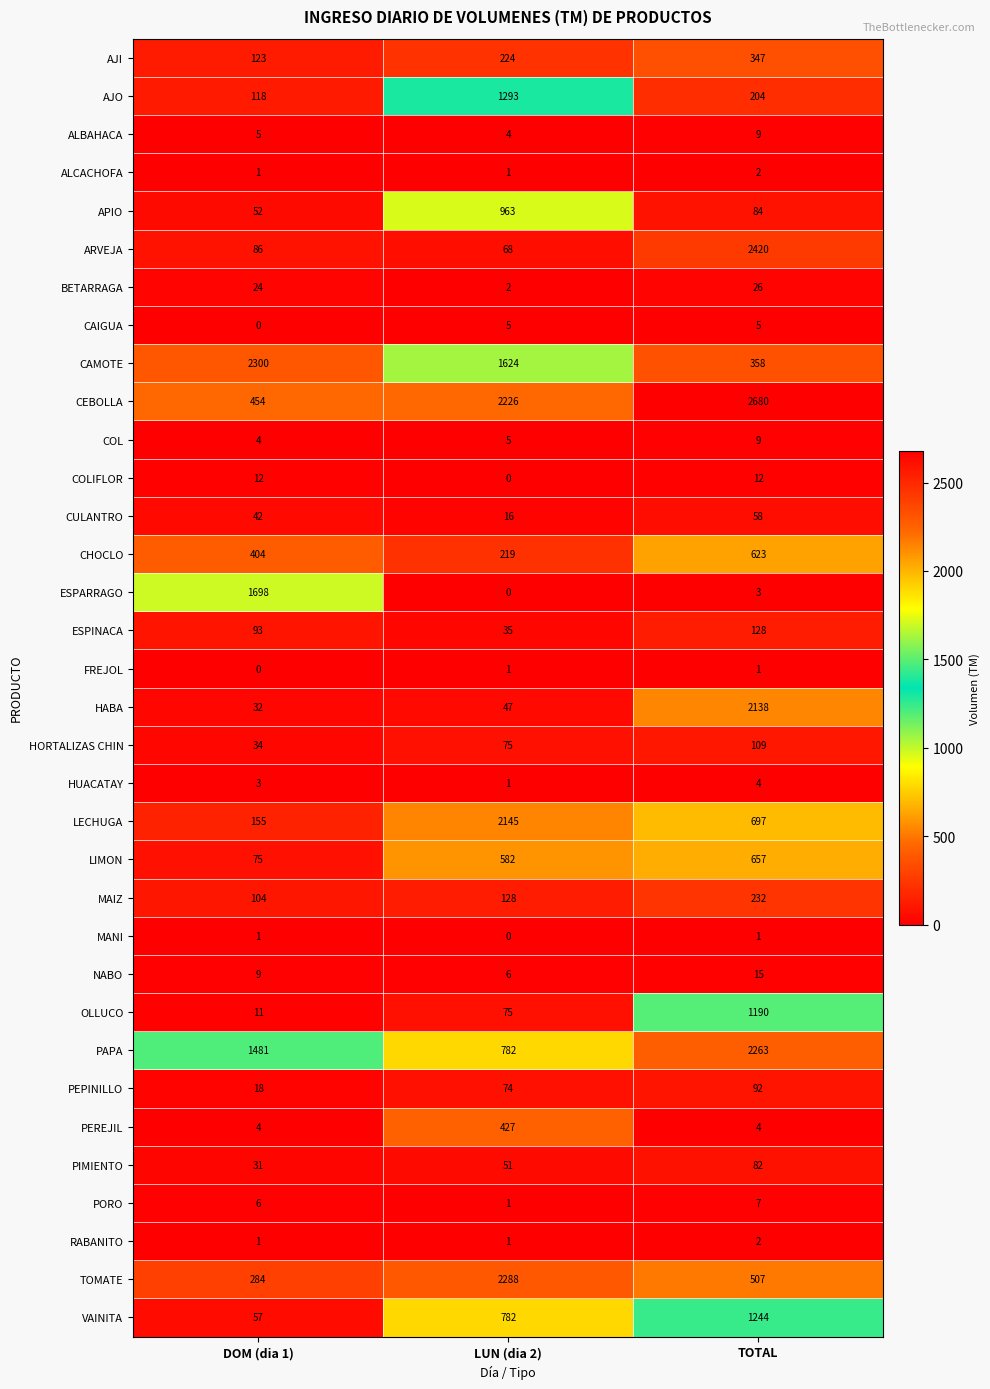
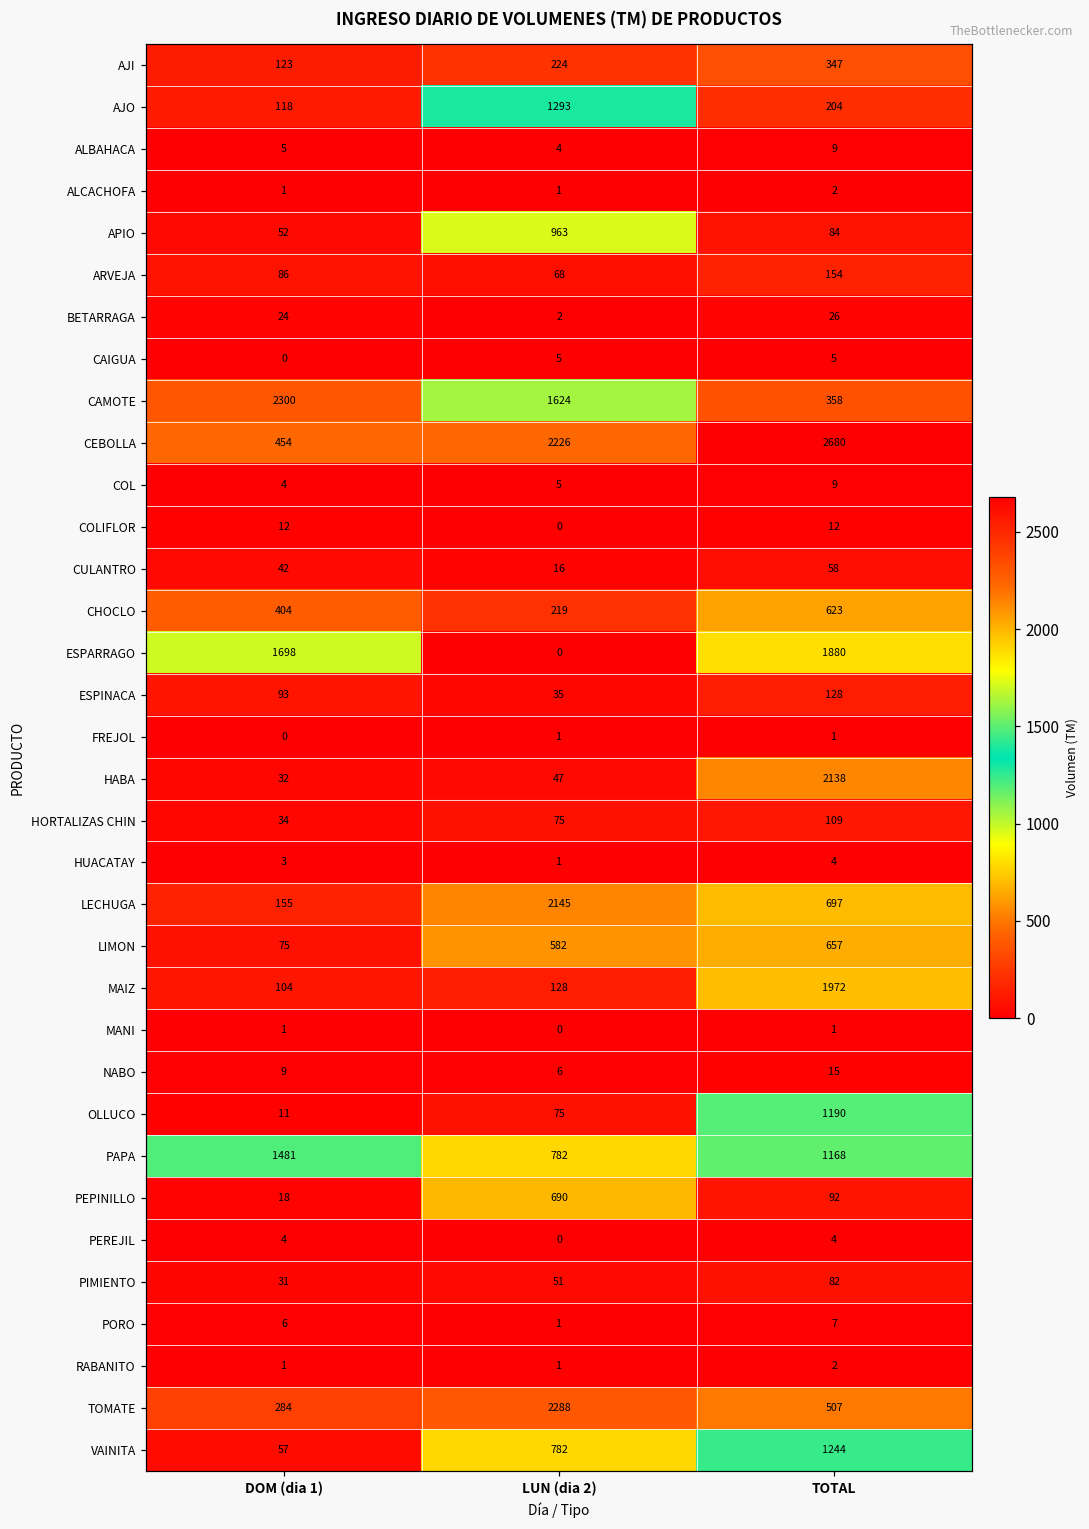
  {
    "AJI": {
      "DOM (dia 1)": 123,
      "LUN (dia 2)": 224,
      "TOTAL": 347
    },
    "AJO": {
      "DOM (dia 1)": 118,
      "LUN (dia 2)": 1293,
      "TOTAL": 204
    },
    "ALBAHACA": {
      "DOM (dia 1)": 5,
      "LUN (dia 2)": 4,
      "TOTAL": 9
    },
    "ALCACHOFA": {
      "DOM (dia 1)": 1,
      "LUN (dia 2)": 1,
      "TOTAL": 2
    },
    "APIO": {
      "DOM (dia 1)": 52,
      "LUN (dia 2)": 963,
      "TOTAL": 84
    },
    "ARVEJA": {
      "DOM (dia 1)": 86,
      "LUN (dia 2)": 68,
-     "TOTAL": 2420
+     "TOTAL": 154
    },
    "BETARRAGA": {
      "DOM (dia 1)": 24,
      "LUN (dia 2)": 2,
      "TOTAL": 26
    },
    "CAIGUA": {
      "DOM (dia 1)": 0,
      "LUN (dia 2)": 5,
      "TOTAL": 5
    },
    "CAMOTE": {
      "DOM (dia 1)": 2300,
      "LUN (dia 2)": 1624,
      "TOTAL": 358
    },
    "CEBOLLA": {
      "DOM (dia 1)": 454,
      "LUN (dia 2)": 2226,
      "TOTAL": 2680
    },
    "COL": {
      "DOM (dia 1)": 4,
      "LUN (dia 2)": 5,
      "TOTAL": 9
    },
    "COLIFLOR": {
      "DOM (dia 1)": 12,
      "LUN (dia 2)": 0,
      "TOTAL": 12
    },
    "CULANTRO": {
      "DOM (dia 1)": 42,
      "LUN (dia 2)": 16,
      "TOTAL": 58
    },
    "CHOCLO": {
      "DOM (dia 1)": 404,
      "LUN (dia 2)": 219,
      "TOTAL": 623
    },
    "ESPARRAGO": {
      "DOM (dia 1)": 1698,
      "LUN (dia 2)": 0,
-     "TOTAL": 3
+     "TOTAL": 1880
    },
    "ESPINACA": {
      "DOM (dia 1)": 93,
      "LUN (dia 2)": 35,
      "TOTAL": 128
    },
    "FREJOL": {
      "DOM (dia 1)": 0,
      "LUN (dia 2)": 1,
      "TOTAL": 1
    },
    "HABA": {
      "DOM (dia 1)": 32,
      "LUN (dia 2)": 47,
      "TOTAL": 2138
    },
    "HORTALIZAS CHIN": {
      "DOM (dia 1)": 34,
      "LUN (dia 2)": 75,
      "TOTAL": 109
    },
    "HUACATAY": {
      "DOM (dia 1)": 3,
      "LUN (dia 2)": 1,
      "TOTAL": 4
    },
    "LECHUGA": {
      "DOM (dia 1)": 155,
      "LUN (dia 2)": 2145,
      "TOTAL": 697
    },
    "LIMON": {
      "DOM (dia 1)": 75,
      "LUN (dia 2)": 582,
      "TOTAL": 657
    },
    "MAIZ": {
      "DOM (dia 1)": 104,
      "LUN (dia 2)": 128,
-     "TOTAL": 232
+     "TOTAL": 1972
    },
    "MANI": {
      "DOM (dia 1)": 1,
      "LUN (dia 2)": 0,
      "TOTAL": 1
    },
    "NABO": {
      "DOM (dia 1)": 9,
      "LUN (dia 2)": 6,
      "TOTAL": 15
    },
    "OLLUCO": {
      "DOM (dia 1)": 11,
      "LUN (dia 2)": 75,
      "TOTAL": 1190
    },
    "PAPA": {
      "DOM (dia 1)": 1481,
      "LUN (dia 2)": 782,
-     "TOTAL": 2263
+     "TOTAL": 1168
    },
    "PEPINILLO": {
      "DOM (dia 1)": 18,
-     "LUN (dia 2)": 74,
+     "LUN (dia 2)": 690,
      "TOTAL": 92
    },
    "PEREJIL": {
      "DOM (dia 1)": 4,
-     "LUN (dia 2)": 427,
+     "LUN (dia 2)": 0,
      "TOTAL": 4
    },
    "PIMIENTO": {
      "DOM (dia 1)": 31,
      "LUN (dia 2)": 51,
      "TOTAL": 82
    },
    "PORO": {
      "DOM (dia 1)": 6,
      "LUN (dia 2)": 1,
      "TOTAL": 7
    },
    "RABANITO": {
      "DOM (dia 1)": 1,
      "LUN (dia 2)": 1,
      "TOTAL": 2
    },
    "TOMATE": {
      "DOM (dia 1)": 284,
      "LUN (dia 2)": 2288,
      "TOTAL": 507
    },
    "VAINITA": {
      "DOM (dia 1)": 57,
      "LUN (dia 2)": 782,
      "TOTAL": 1244
    }
  }
